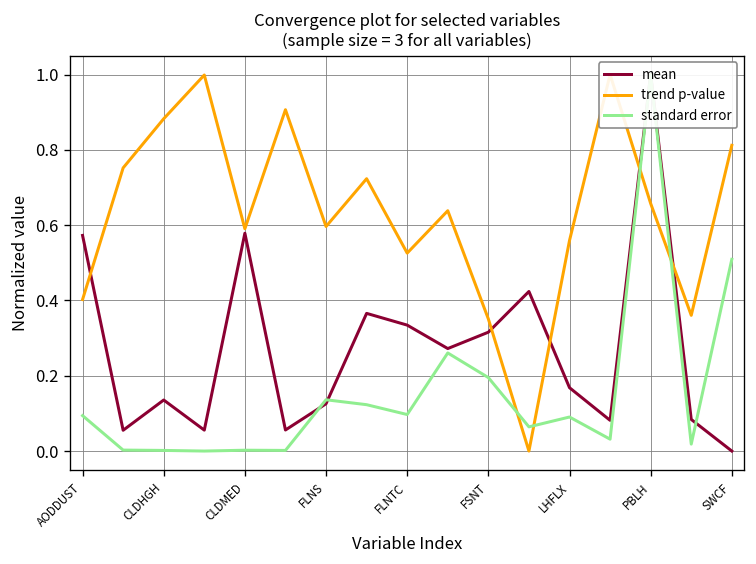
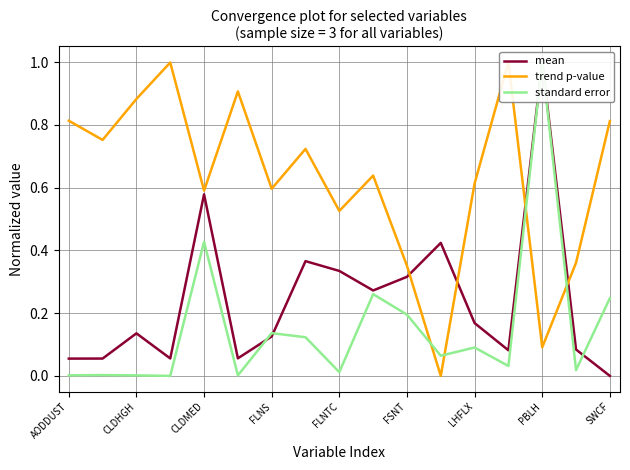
  {
    "mean": {
-     "AODDUST": 0.57,
+     "AODDUST": 0.06,
      "CLDHGH": 0.14,
      "CLDMED": 0.58,
      "FLNS": 0.13,
      "FLNTC": 0.33,
      "FSNT": 0.32,
      "LHFLX": 0.17,
      "SWCF": 0.00
    },
    "trend p-value": {
-     "AODDUST": 0.40,
+     "AODDUST": 0.81,
      "CLDHGH": 0.88,
      "CLDMED": 0.59,
      "FLNS": 0.60,
      "FLNTC": 0.53,
      "FSNT": 0.35,
-     "LHFLX": 0.56,
-     "PBLH": 0.66,
+     "LHFLX": 0.61,
+     "PBLH": 0.09,
      "SWCF": 0.81
    },
    "standard error": {
-     "AODDUST": 0.09,
+     "AODDUST": 0.00,
      "CLDHGH": 0.00,
-     "CLDMED": 0.00,
+     "CLDMED": 0.43,
      "FLNS": 0.14,
-     "FLNTC": 0.10,
+     "FLNTC": 0.01,
      "FSNT": 0.20,
      "LHFLX": 0.09,
-     "SWCF": 0.51
+     "SWCF": 0.25
    }
  }
